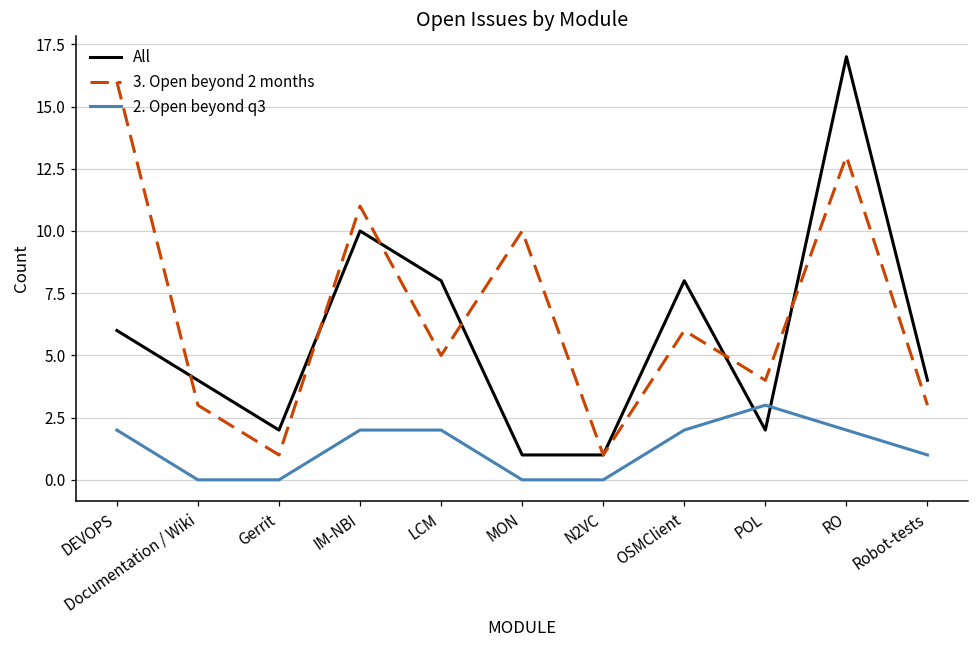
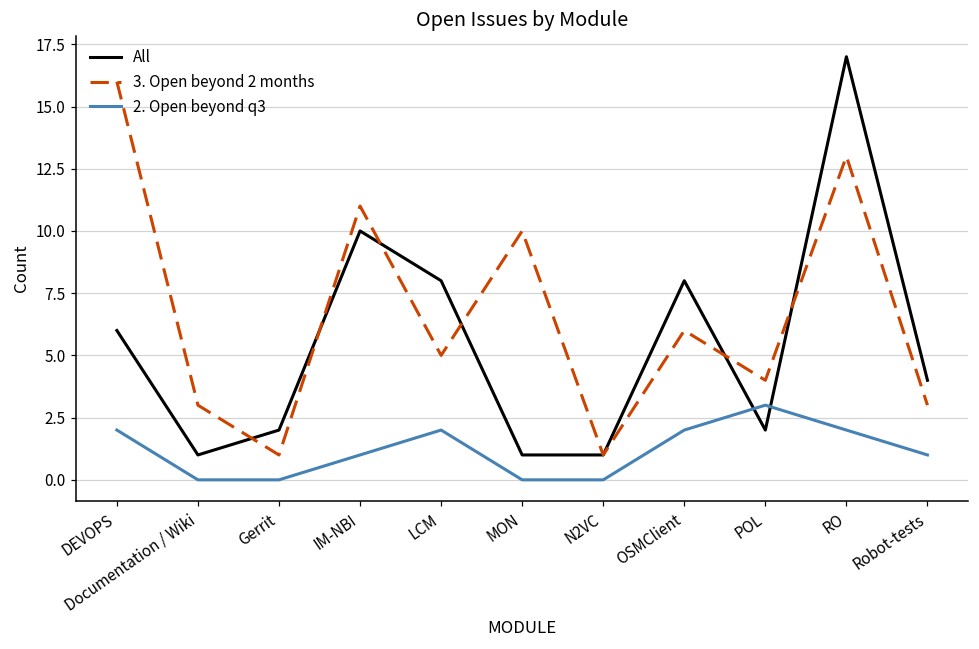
  {
    "All": {
      "DEVOPS": 6,
-     "Documentation / Wiki": 4,
+     "Documentation / Wiki": 1,
      "Gerrit": 2,
      "IM-NBI": 10,
      "LCM": 8,
      "MON": 1,
      "OSMClient": 8,
      "POL": 2,
      "RO": 17,
      "Robot-tests": 4
    },
    "3. Open beyond 2 months": {
      "DEVOPS": 16,
      "Documentation / Wiki": 3,
      "Gerrit": 1,
      "IM-NBI": 11,
      "LCM": 5,
      "MON": 10,
      "OSMClient": 6,
      "POL": 4,
      "RO": 13,
      "Robot-tests": 3
    },
    "2. Open beyond q3": {
      "DEVOPS": 2,
      "Documentation / Wiki": 0,
      "Gerrit": 0,
-     "IM-NBI": 2,
+     "IM-NBI": 1,
      "LCM": 2,
      "MON": 0,
      "N2VC": 0,
      "OSMClient": 2,
      "POL": 3,
      "RO": 2,
      "Robot-tests": 1
    }
  }
